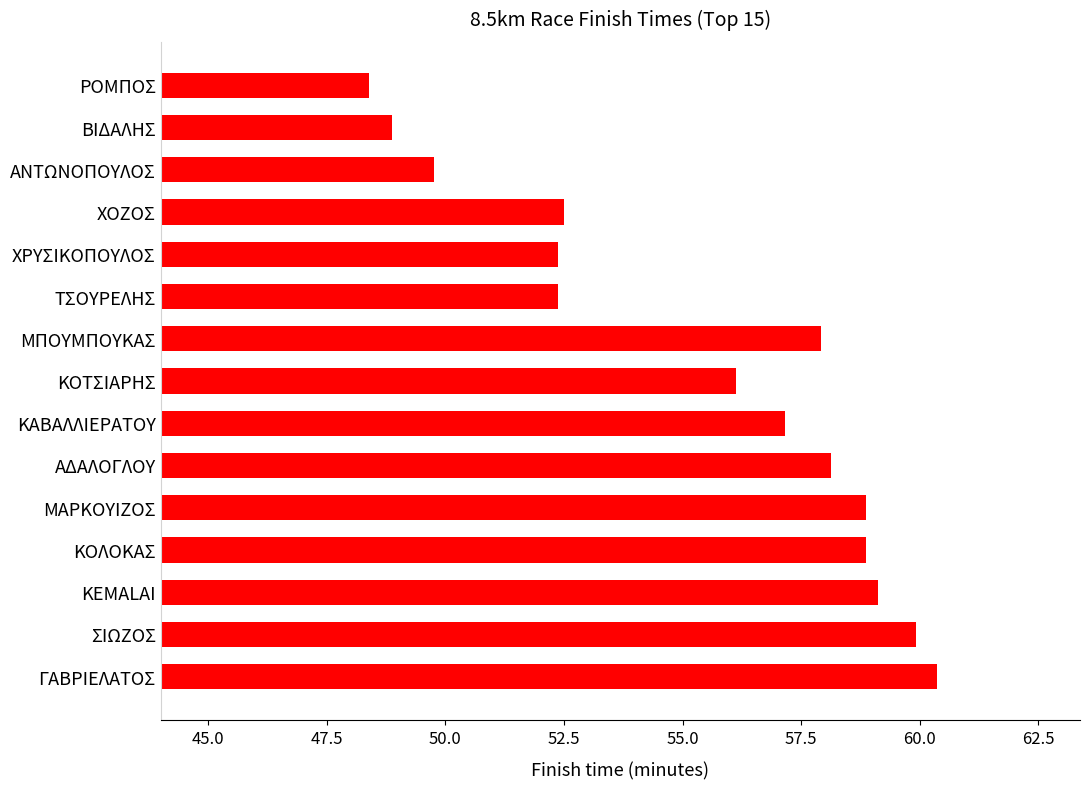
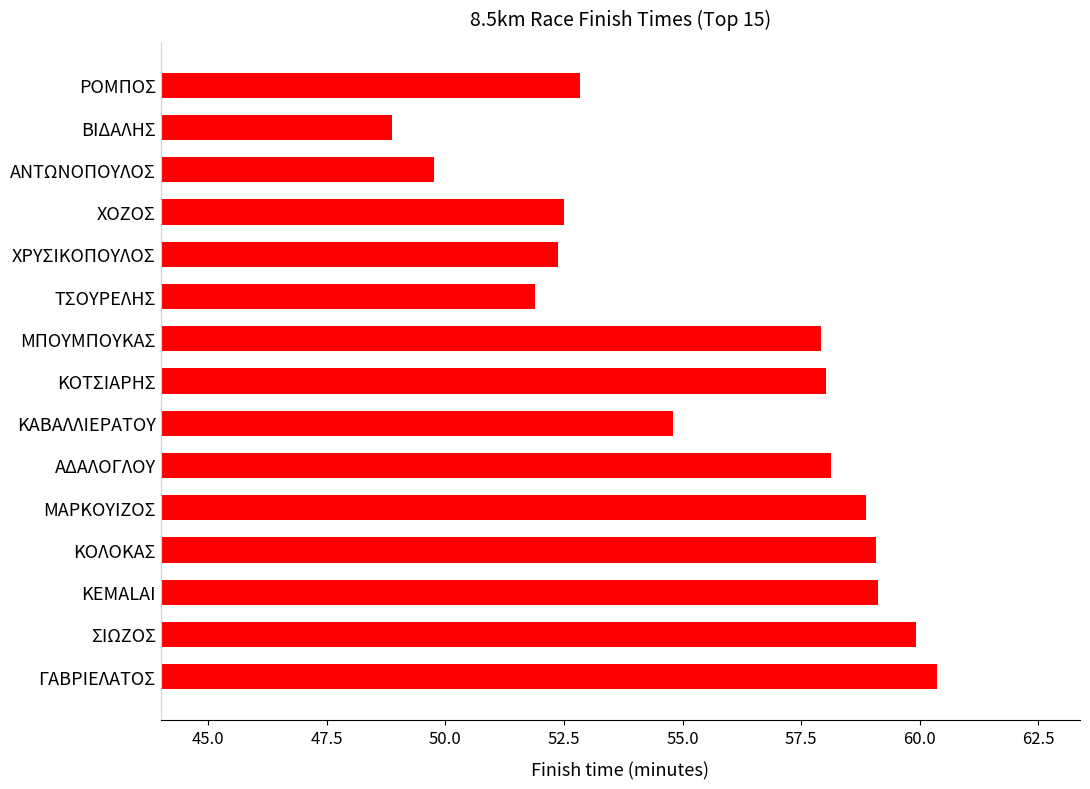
  {
-   "ΡΟΜΠΟΣ": 48.4,
+   "ΡΟΜΠΟΣ": 52.8,
    "ΒΙΔΑΛΗΣ": 48.9,
    "ΑΝΤΩΝΟΠΟΥΛΟΣ": 49.8,
    "ΧΟΖΟΣ": 52.5,
    "ΧΡΥΣΙΚΟΠΟΥΛΟΣ": 52.4,
-   "ΤΣΟΥΡΕΛΗΣ": 52.4,
+   "ΤΣΟΥΡΕΛΗΣ": 51.9,
    "ΜΠΟΥΜΠΟΥΚΑΣ": 57.9,
-   "ΚΟΤΣΙΑΡΗΣ": 56.1,
-   "ΚΑΒΑΛΛΙΕΡΑΤΟΥ": 57.2,
+   "ΚΟΤΣΙΑΡΗΣ": 58.0,
+   "ΚΑΒΑΛΛΙΕΡΑΤΟΥ": 54.8,
    "ΑΔΑΛΟΓΛΟΥ": 58.1,
    "ΜΑΡΚΟΥΙΖΟΣ": 58.9,
-   "ΚΟΛΟΚΑΣ": 58.9,
+   "ΚΟΛΟΚΑΣ": 59.1,
    "KEMALAI": 59.1,
    "ΣΙΩΖΟΣ": 59.9,
    "ΓΑΒΡΙΕΛΑΤΟΣ": 60.4
  }
